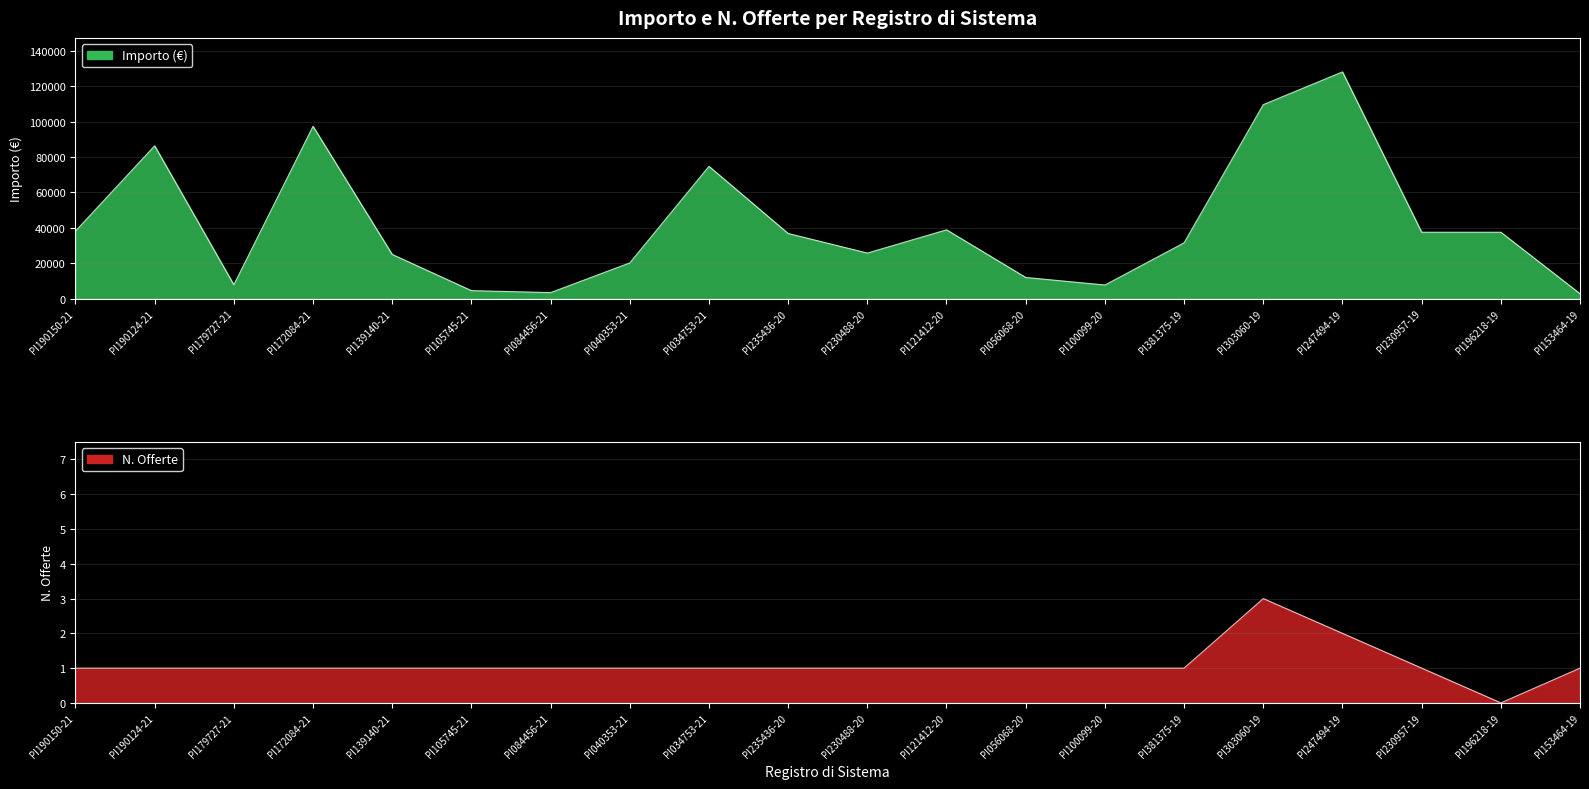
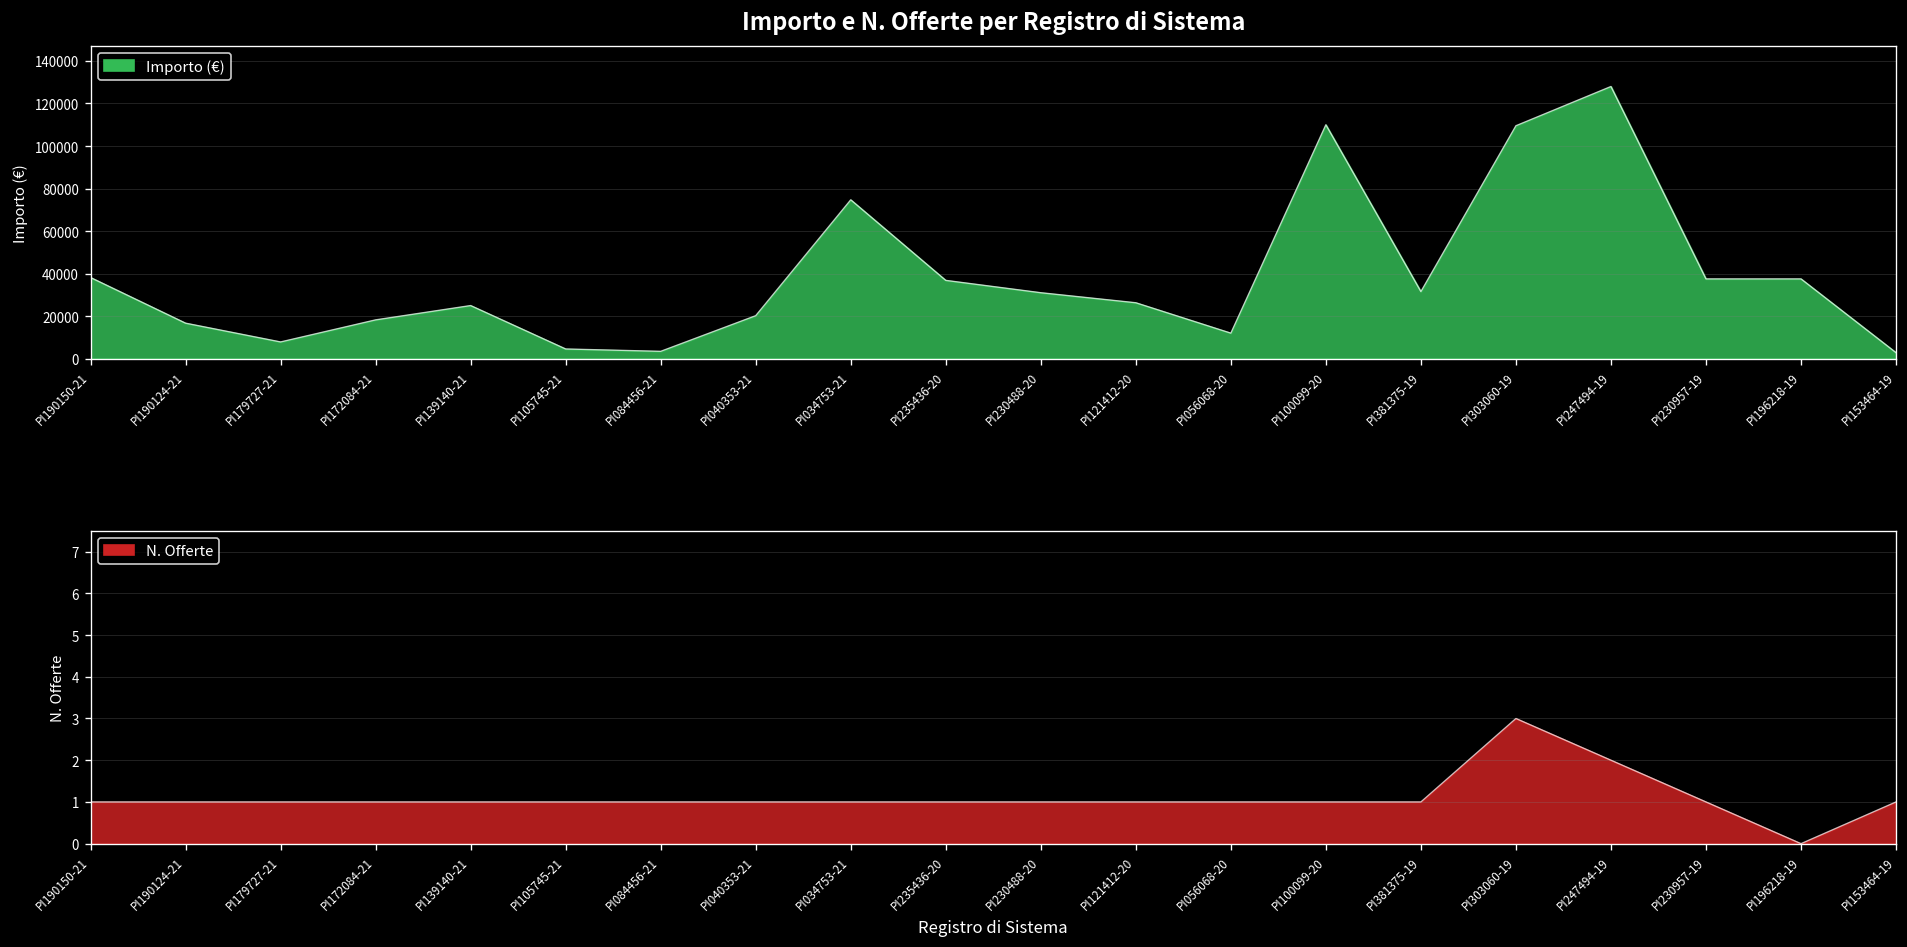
  {
    "Importo e N. Offerte per Registro di Sistema": {
      "PI190150-21": 38000,
-     "PI190124-21": 86000,
+     "PI190124-21": 17000,
      "PI179727-21": 8000,
-     "PI172084-21": 97000,
+     "PI172084-21": 18000,
      "PI139140-21": 25000,
      "PI105745-21": 5000,
      "PI084456-21": 3000,
      "PI040353-21": 20000,
      "PI034753-21": 75000,
      "PI235436-20": 37000,
-     "PI230488-20": 26000,
-     "PI121412-20": 39000,
+     "PI230488-20": 31000,
+     "PI121412-20": 26000,
      "PI056068-20": 12000,
-     "PI100099-20": 8000,
+     "PI100099-20": 110000,
      "PI381375-19": 32000,
      "PI303060-19": 110000,
      "PI247494-19": 128000,
      "PI230957-19": 38000,
      "PI196218-19": 38000,
      "PI153464-19": 3000
    }
  }
